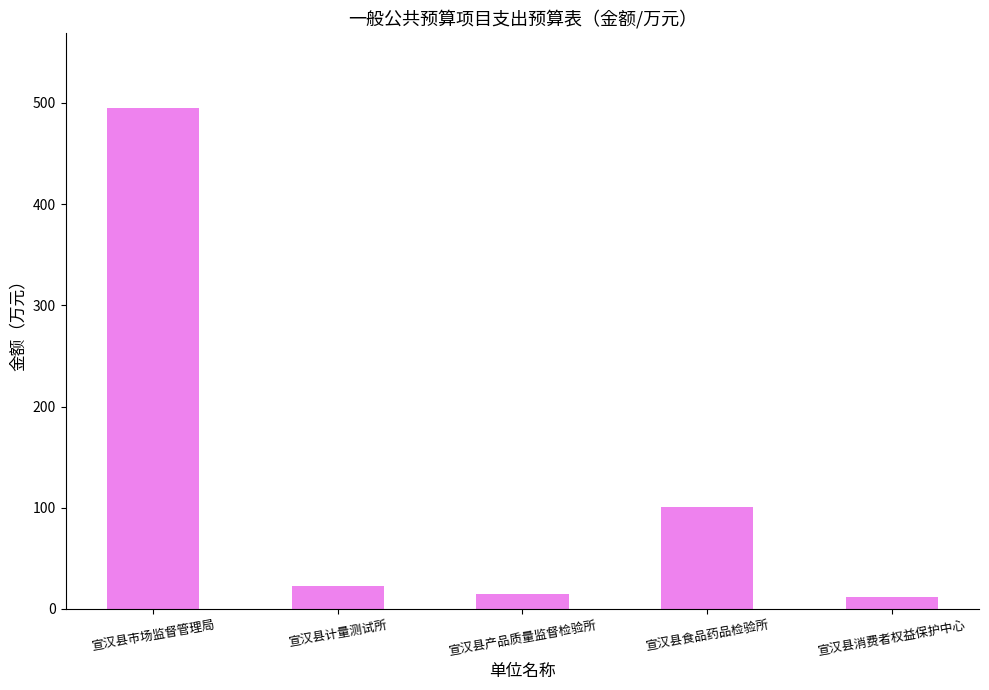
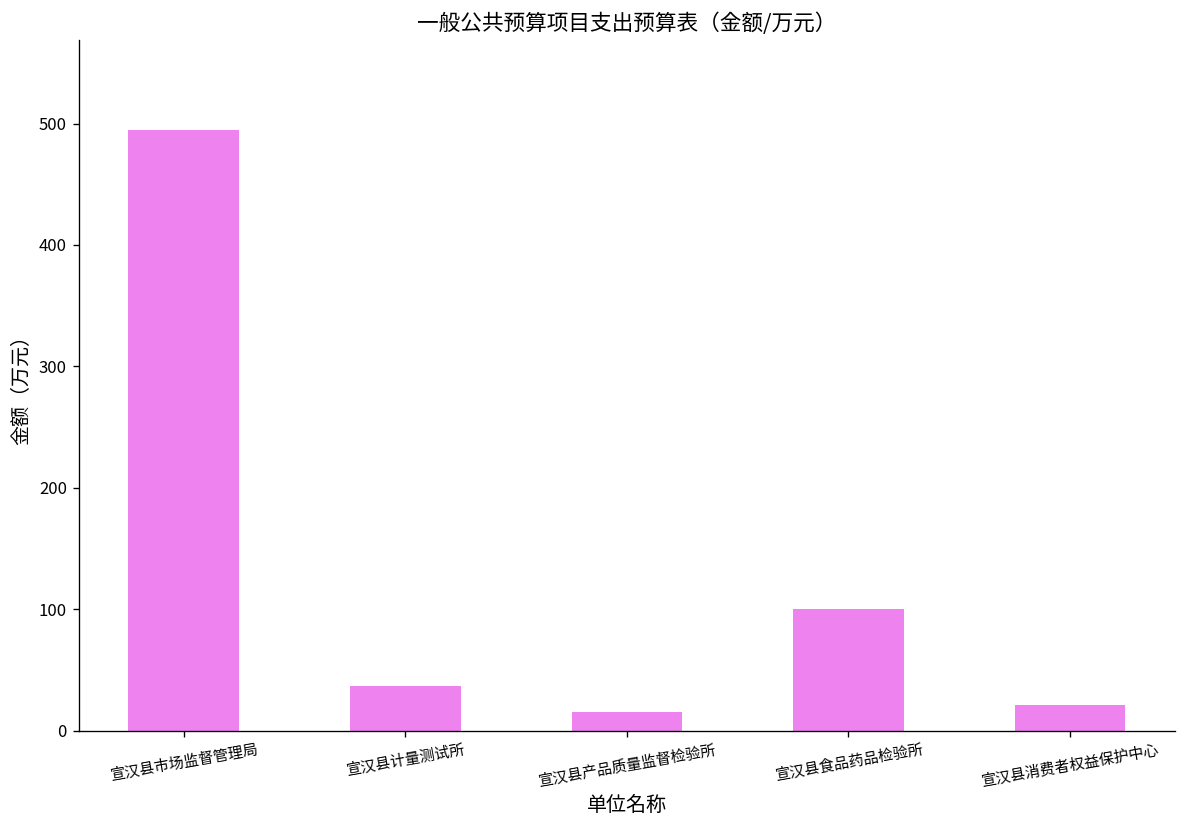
  {
    "宣汉县市场监督管理局": 495,
-   "宣汉县计量测试所": 23,
+   "宣汉县计量测试所": 36,
    "宣汉县产品质量监督检验所": 15,
    "宣汉县食品药品检验所": 101,
-   "宣汉县消费者权益保护中心": 11
+   "宣汉县消费者权益保护中心": 21
  }
